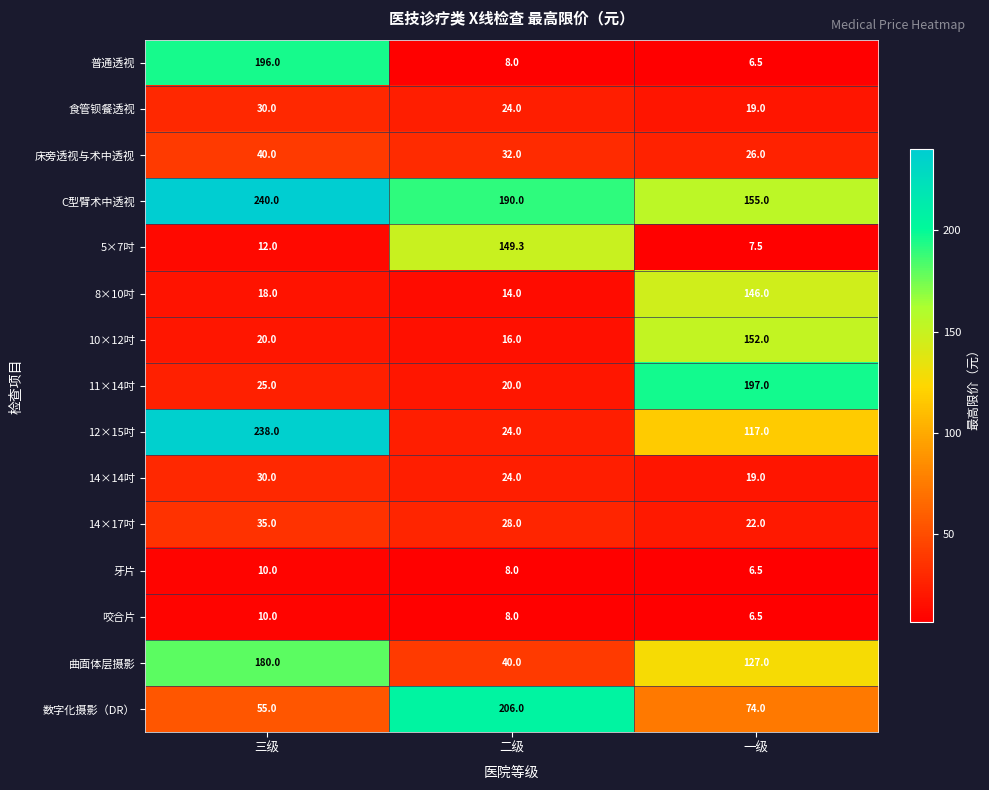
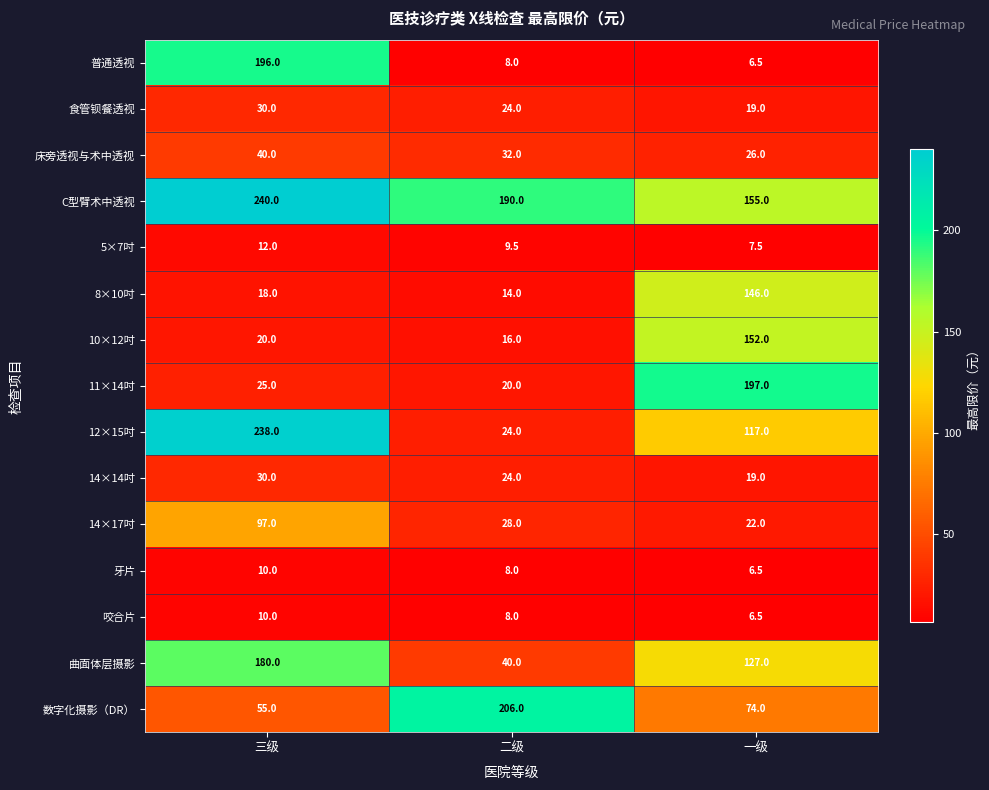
  {
    "普通透视": {
      "三级": 196.0,
      "二级": 8.0,
      "一级": 6.5
    },
    "食管钡餐透视": {
      "三级": 30.0,
      "二级": 24.0,
      "一级": 19.0
    },
    "床旁透视与术中透视": {
      "三级": 40.0,
      "二级": 32.0,
      "一级": 26.0
    },
    "C型臂术中透视": {
      "三级": 240.0,
      "二级": 190.0,
      "一级": 155.0
    },
    "5×7吋": {
      "三级": 12.0,
-     "二级": 149.3,
+     "二级": 9.5,
      "一级": 7.5
    },
    "8×10吋": {
      "三级": 18.0,
      "二级": 14.0,
      "一级": 146.0
    },
    "10×12吋": {
      "三级": 20.0,
      "二级": 16.0,
      "一级": 152.0
    },
    "11×14吋": {
      "三级": 25.0,
      "二级": 20.0,
      "一级": 197.0
    },
    "12×15吋": {
      "三级": 238.0,
      "二级": 24.0,
      "一级": 117.0
    },
    "14×14吋": {
      "三级": 30.0,
      "二级": 24.0,
      "一级": 19.0
    },
    "14×17吋": {
-     "三级": 35.0,
+     "三级": 97.0,
      "二级": 28.0,
      "一级": 22.0
    },
    "牙片": {
      "三级": 10.0,
      "二级": 8.0,
      "一级": 6.5
    },
    "咬合片": {
      "三级": 10.0,
      "二级": 8.0,
      "一级": 6.5
    },
    "曲面体层摄影": {
      "三级": 180.0,
      "二级": 40.0,
      "一级": 127.0
    },
    "数字化摄影（DR）": {
      "三级": 55.0,
      "二级": 206.0,
      "一级": 74.0
    }
  }
